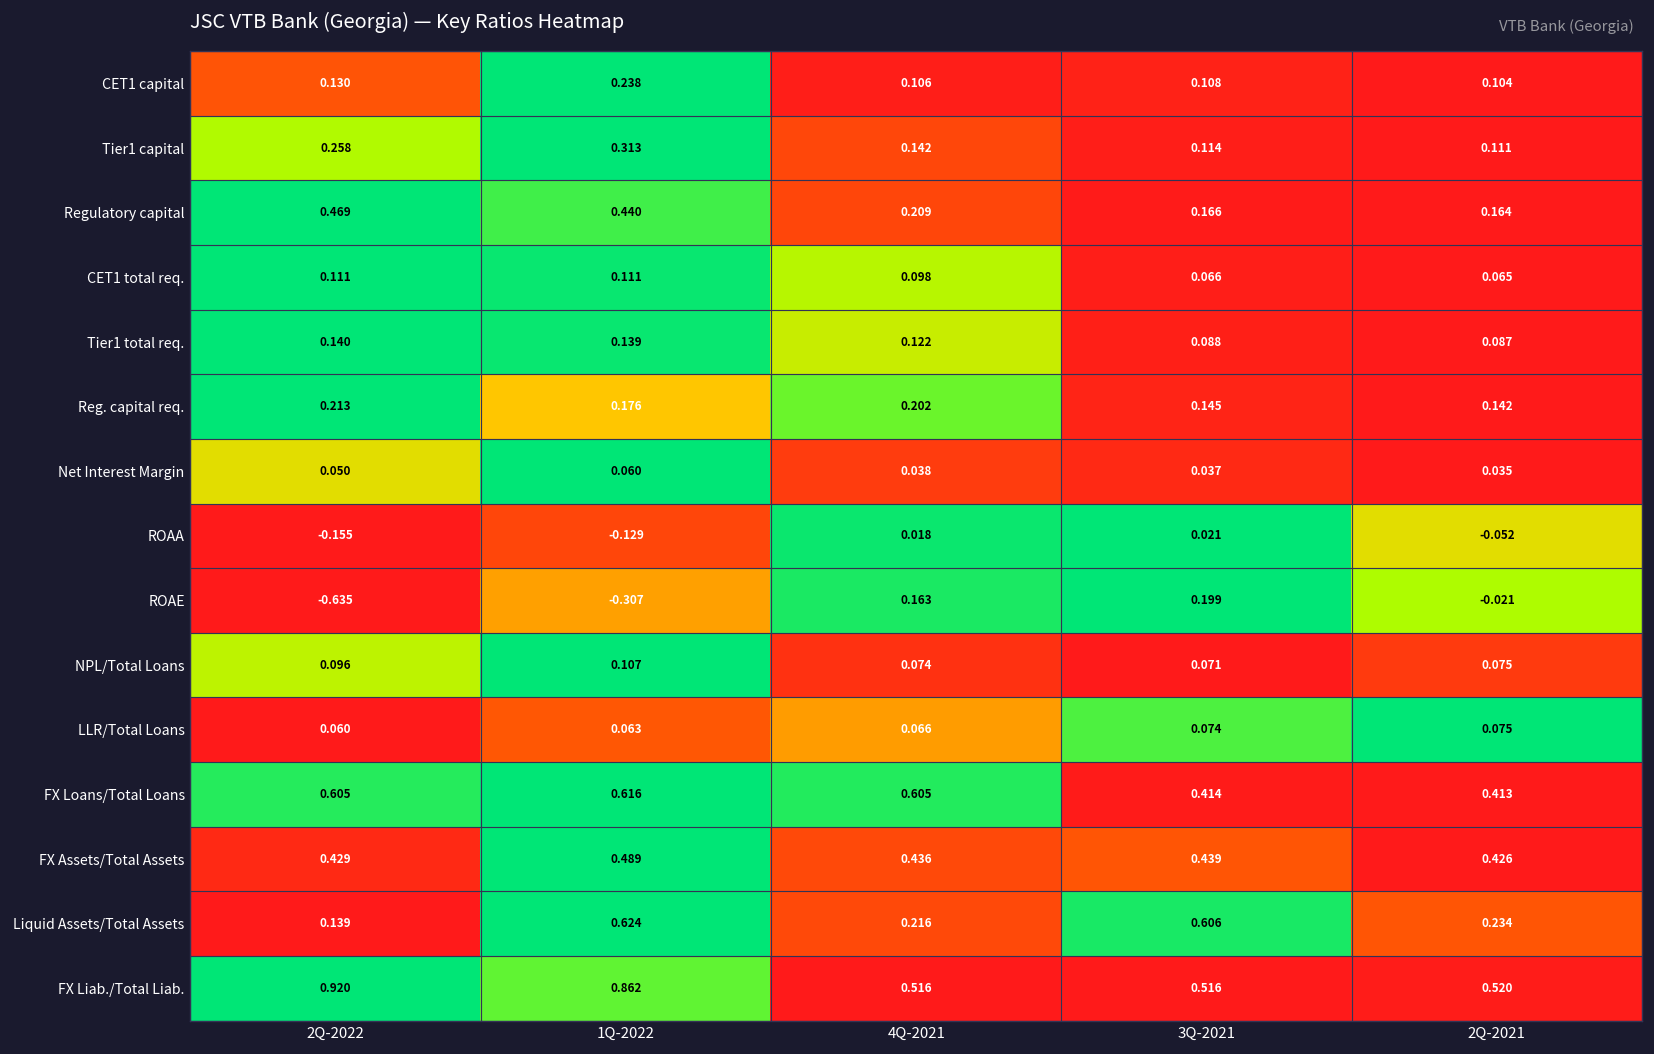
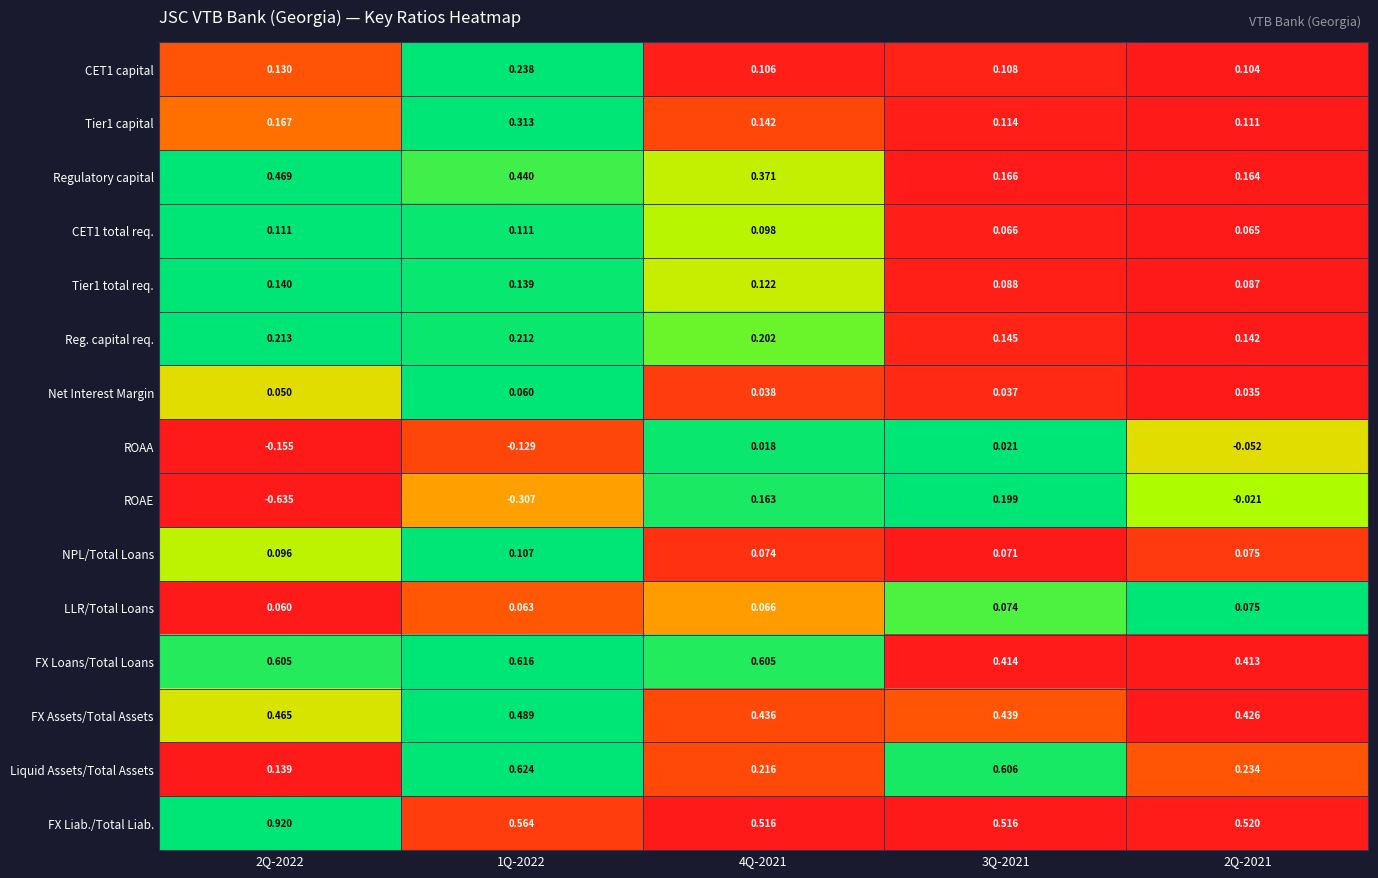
  {
    "CET1 capital": {
      "2Q-2022": 0.130,
      "1Q-2022": 0.238,
      "4Q-2021": 0.106,
      "3Q-2021": 0.108,
      "2Q-2021": 0.104
    },
    "Tier1 capital": {
-     "2Q-2022": 0.258,
+     "2Q-2022": 0.167,
      "1Q-2022": 0.313,
      "4Q-2021": 0.142,
      "3Q-2021": 0.114,
      "2Q-2021": 0.111
    },
    "Regulatory capital": {
      "2Q-2022": 0.469,
      "1Q-2022": 0.440,
-     "4Q-2021": 0.209,
+     "4Q-2021": 0.371,
      "3Q-2021": 0.166,
      "2Q-2021": 0.164
    },
    "CET1 total req.": {
      "2Q-2022": 0.111,
      "1Q-2022": 0.111,
      "4Q-2021": 0.098,
      "3Q-2021": 0.066,
      "2Q-2021": 0.065
    },
    "Tier1 total req.": {
      "2Q-2022": 0.140,
      "1Q-2022": 0.139,
      "4Q-2021": 0.122,
      "3Q-2021": 0.088,
      "2Q-2021": 0.087
    },
    "Reg. capital req.": {
      "2Q-2022": 0.213,
-     "1Q-2022": 0.176,
+     "1Q-2022": 0.212,
      "4Q-2021": 0.202,
      "3Q-2021": 0.145,
      "2Q-2021": 0.142
    },
    "Net Interest Margin": {
      "2Q-2022": 0.050,
      "1Q-2022": 0.060,
      "4Q-2021": 0.038,
      "3Q-2021": 0.037,
      "2Q-2021": 0.035
    },
    "ROAA": {
      "2Q-2022": -0.155,
      "1Q-2022": -0.129,
      "4Q-2021": 0.018,
      "3Q-2021": 0.021,
      "2Q-2021": -0.052
    },
    "ROAE": {
      "2Q-2022": -0.635,
      "1Q-2022": -0.307,
      "4Q-2021": 0.163,
      "3Q-2021": 0.199,
      "2Q-2021": -0.021
    },
    "NPL/Total Loans": {
      "2Q-2022": 0.096,
      "1Q-2022": 0.107,
      "4Q-2021": 0.074,
      "3Q-2021": 0.071,
      "2Q-2021": 0.075
    },
    "LLR/Total Loans": {
      "2Q-2022": 0.060,
      "1Q-2022": 0.063,
      "4Q-2021": 0.066,
      "3Q-2021": 0.074,
      "2Q-2021": 0.075
    },
    "FX Loans/Total Loans": {
      "2Q-2022": 0.605,
      "1Q-2022": 0.616,
      "4Q-2021": 0.605,
      "3Q-2021": 0.414,
      "2Q-2021": 0.413
    },
    "FX Assets/Total Assets": {
-     "2Q-2022": 0.429,
+     "2Q-2022": 0.465,
      "1Q-2022": 0.489,
      "4Q-2021": 0.436,
      "3Q-2021": 0.439,
      "2Q-2021": 0.426
    },
    "Liquid Assets/Total Assets": {
      "2Q-2022": 0.139,
      "1Q-2022": 0.624,
      "4Q-2021": 0.216,
      "3Q-2021": 0.606,
      "2Q-2021": 0.234
    },
    "FX Liab./Total Liab.": {
      "2Q-2022": 0.920,
-     "1Q-2022": 0.862,
+     "1Q-2022": 0.564,
      "4Q-2021": 0.516,
      "3Q-2021": 0.516,
      "2Q-2021": 0.520
    }
  }
